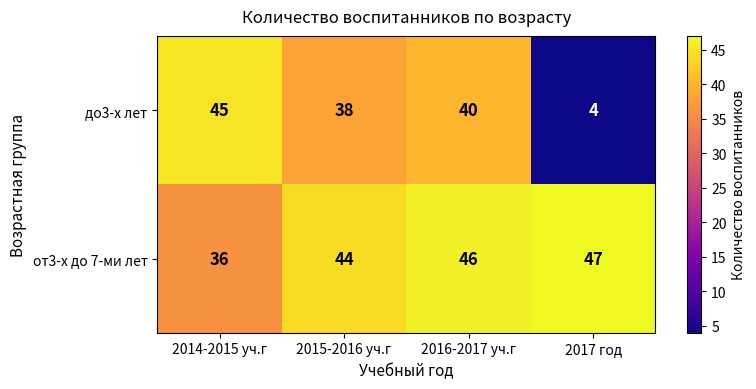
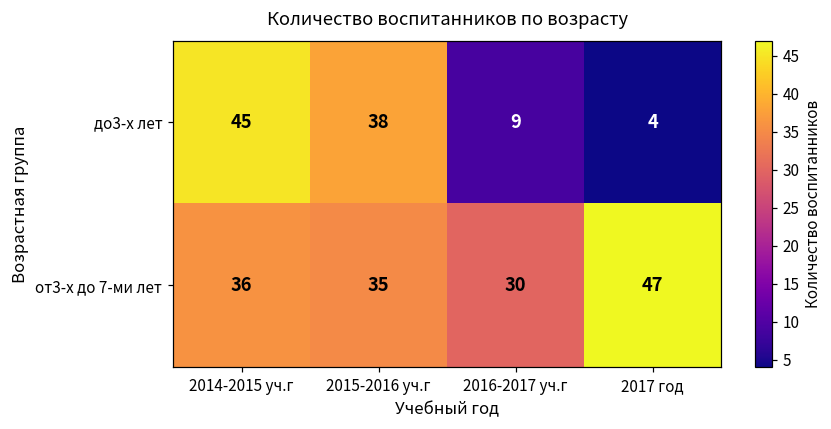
  {
    "до3-х лет": {
      "2014-2015 уч.г": 45,
      "2015-2016 уч.г": 38,
-     "2016-2017 уч.г": 40,
+     "2016-2017 уч.г": 9,
      "2017 год": 4
    },
    "от3-х до 7-ми лет": {
      "2014-2015 уч.г": 36,
-     "2015-2016 уч.г": 44,
-     "2016-2017 уч.г": 46,
+     "2015-2016 уч.г": 35,
+     "2016-2017 уч.г": 30,
      "2017 год": 47
    }
  }
